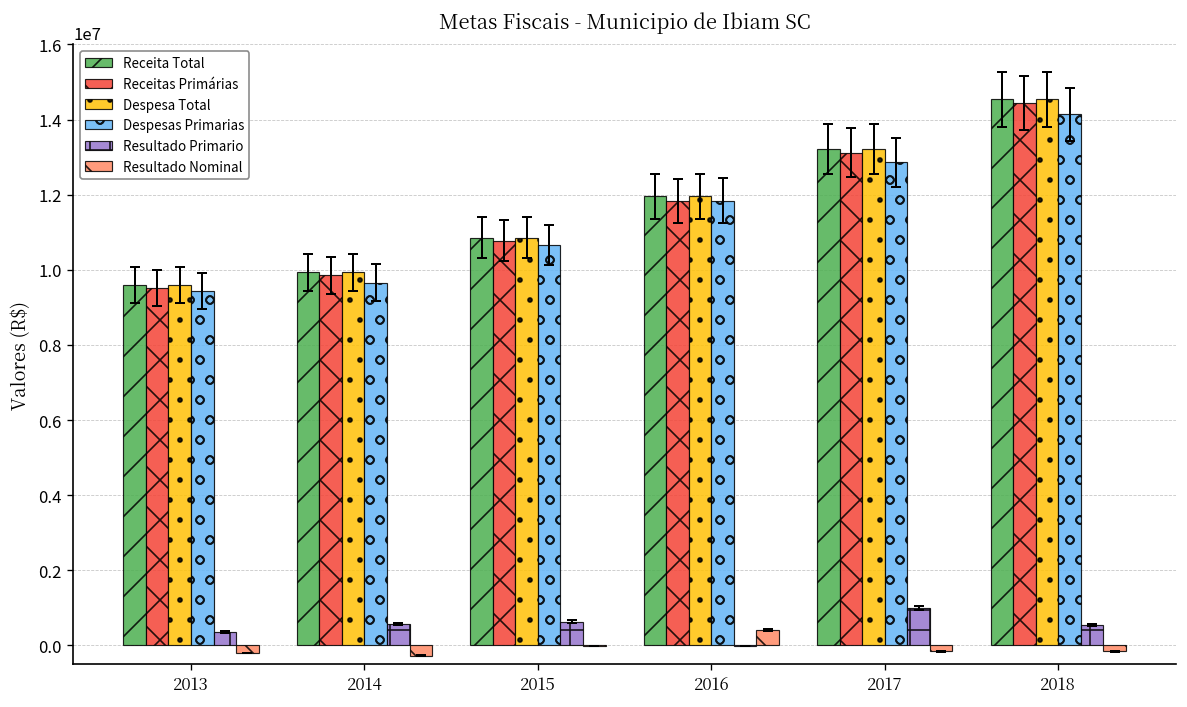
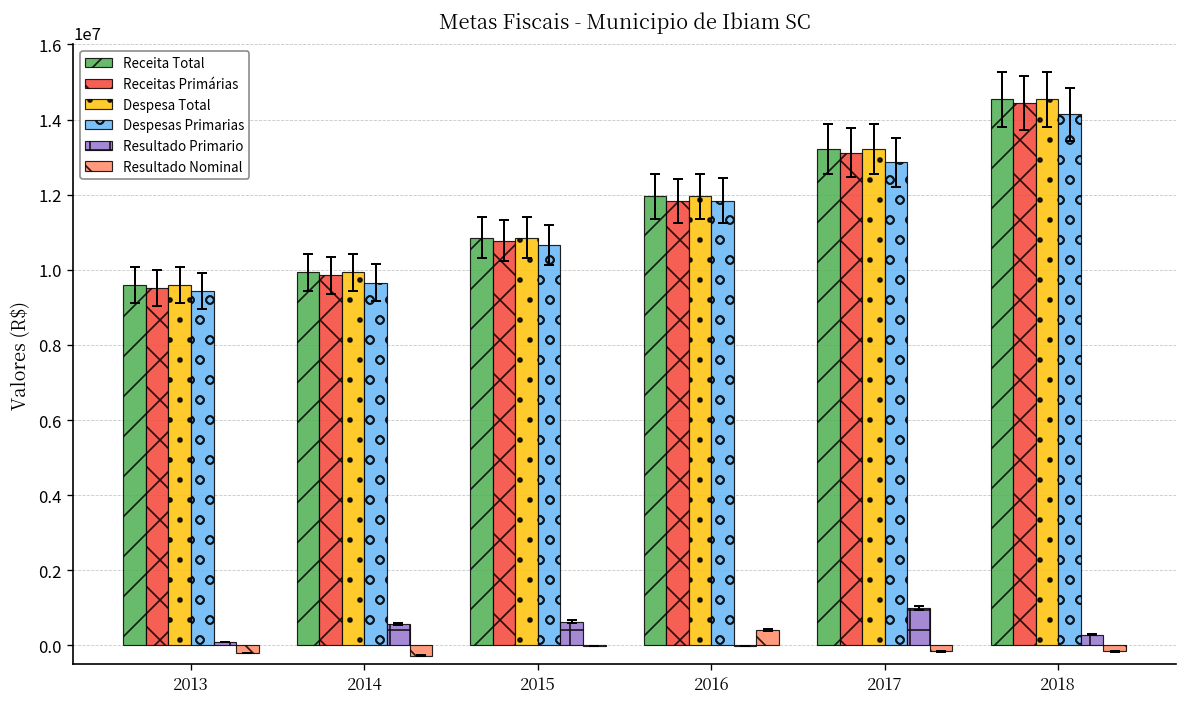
  {
    "Receita Total": {
      "2013": 9600000,
      "2014": 9900000,
      "2015": 10900000,
      "2016": 12000000,
      "2017": 13200000,
      "2018": 14500000
    },
    "Receitas Primárias": {
      "2013": 9500000,
      "2014": 9900000,
      "2015": 10800000,
      "2016": 11800000,
      "2017": 13100000,
      "2018": 14400000
    },
    "Despesa Total": {
      "2013": 9600000,
      "2014": 9900000,
      "2015": 10900000,
      "2016": 12000000,
      "2017": 13200000,
      "2018": 14500000
    },
    "Despesas Primarias": {
      "2013": 9400000,
      "2014": 9700000,
      "2015": 10700000,
      "2016": 11800000,
      "2017": 12900000,
      "2018": 14100000
    },
    "Resultado Primario": {
-     "2013": 400000,
+     "2013": 100000,
      "2014": 600000,
      "2015": 600000,
      "2017": 1000000,
-     "2018": 600000
+     "2018": 300000
    },
    "Resultado Nominal": {
      "2013": -200000,
      "2014": -300000,
      "2016": 400000,
      "2017": -200000,
      "2018": -200000
    }
  }
